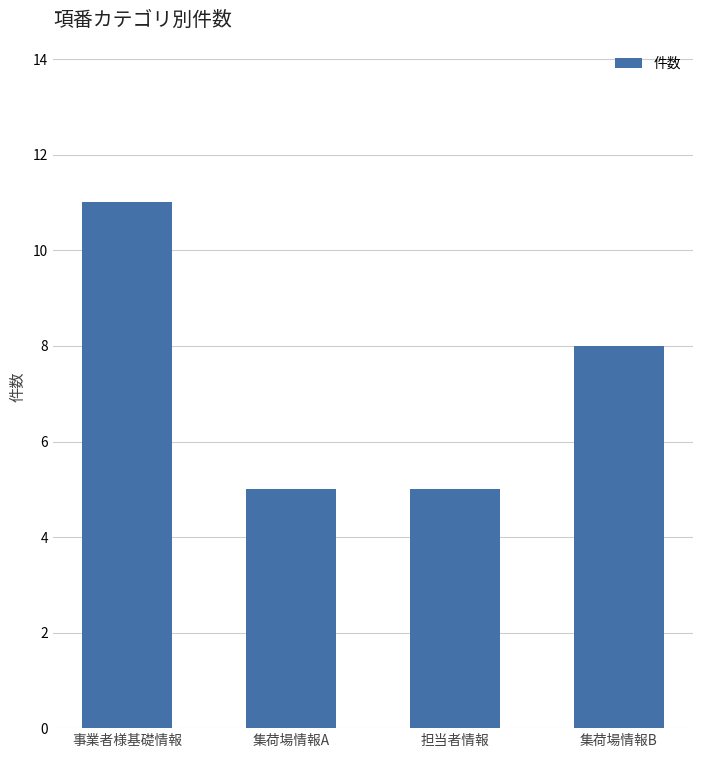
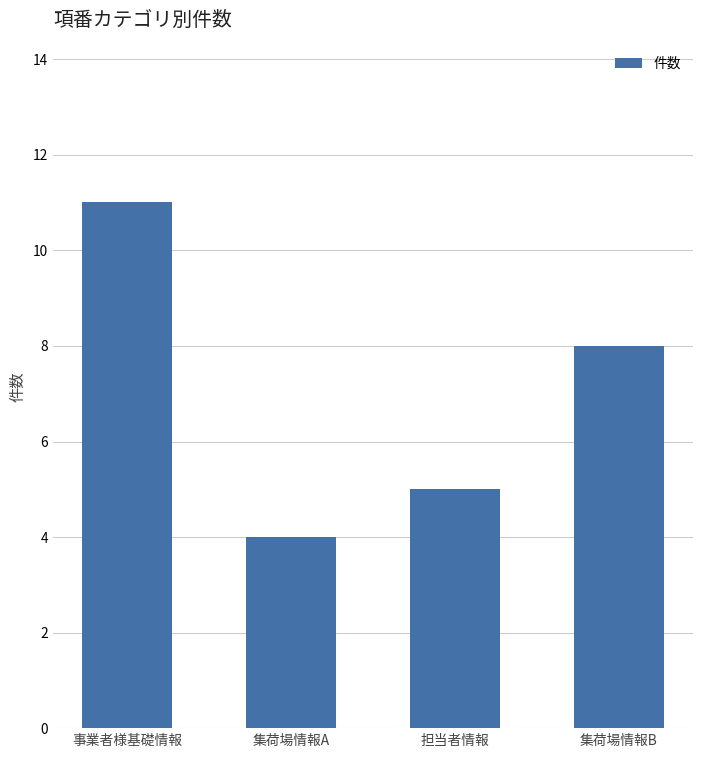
  {
    "事業者様基礎情報": 11,
-   "集荷場情報A": 5,
+   "集荷場情報A": 4,
    "担当者情報": 5,
    "集荷場情報B": 8
  }
